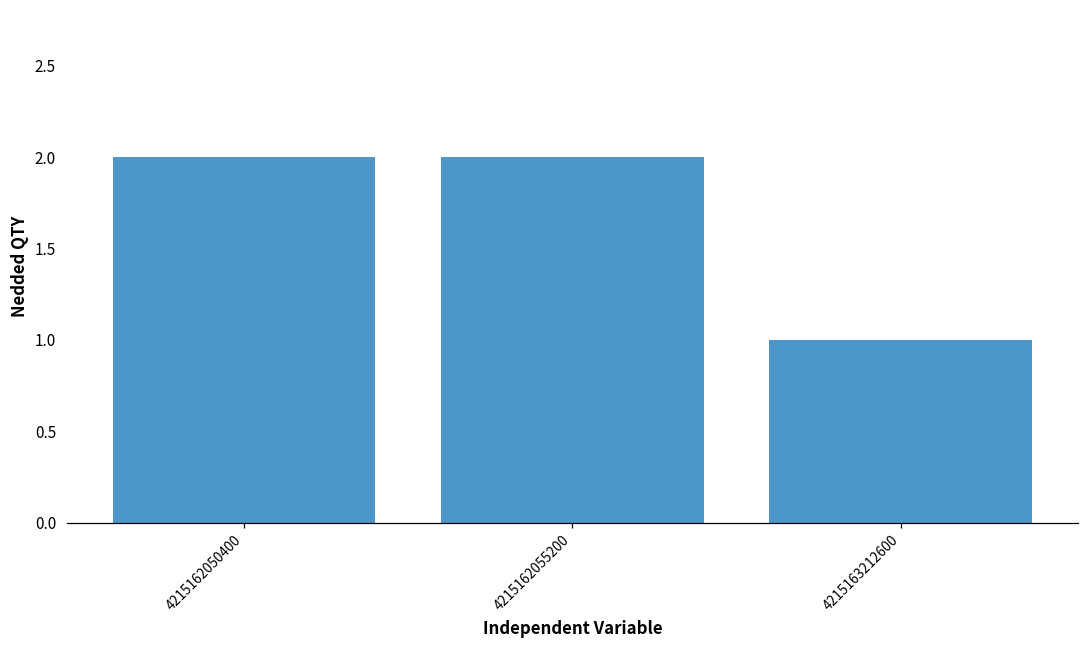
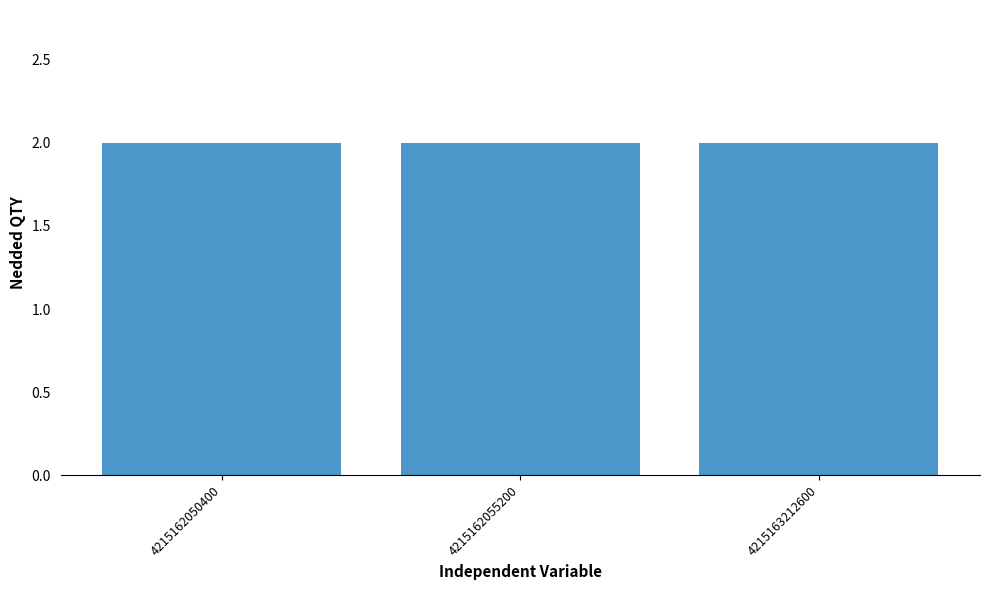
  {
    "4215162050400": 2,
    "4215162055200": 2,
-   "4215163212600": 1
+   "4215163212600": 2
  }
